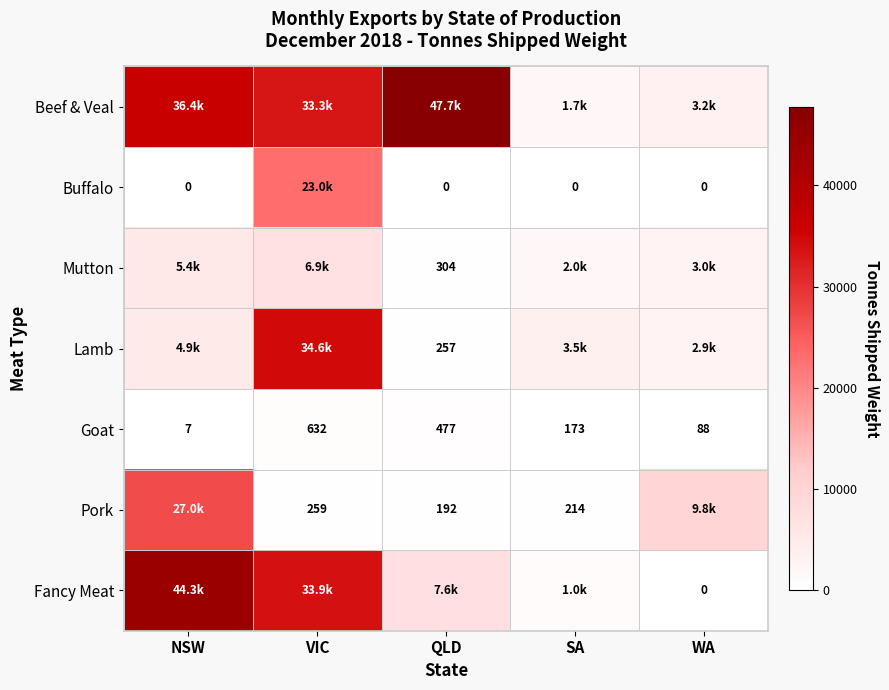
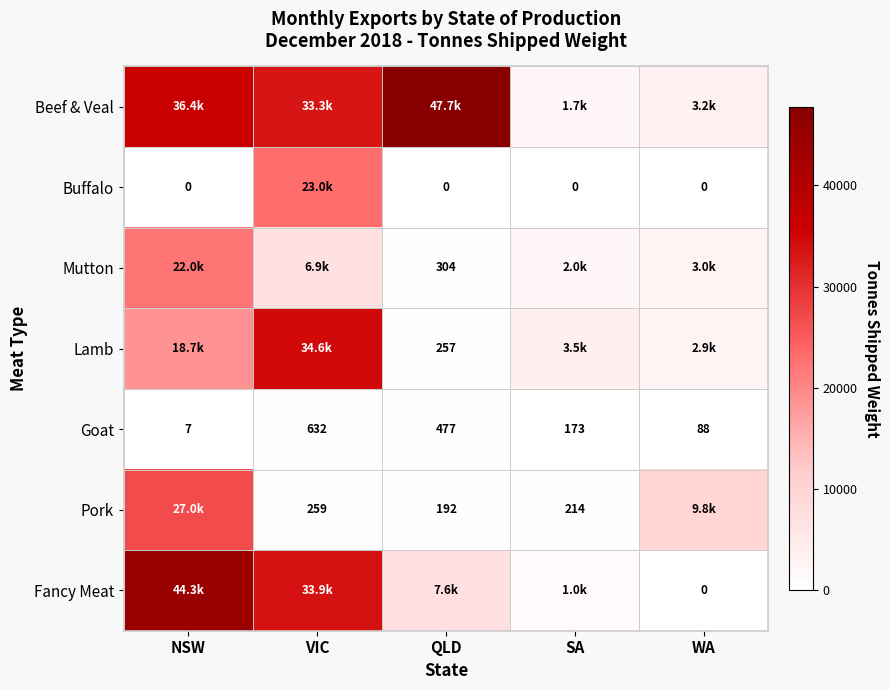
  {
    "Beef & Veal": {
      "NSW": "36.4k",
      "VIC": "33.3k",
      "QLD": "47.7k",
      "SA": "1.7k",
      "WA": "3.2k"
    },
    "Buffalo": {
      "NSW": "0",
      "VIC": "23.0k",
      "QLD": "0",
      "SA": "0",
      "WA": "0"
    },
    "Mutton": {
-     "NSW": "5.4k",
+     "NSW": "22.0k",
      "VIC": "6.9k",
      "QLD": "304",
      "SA": "2.0k",
      "WA": "3.0k"
    },
    "Lamb": {
-     "NSW": "4.9k",
+     "NSW": "18.7k",
      "VIC": "34.6k",
      "QLD": "257",
      "SA": "3.5k",
      "WA": "2.9k"
    },
    "Goat": {
      "NSW": "7",
      "VIC": "632",
      "QLD": "477",
      "SA": "173",
      "WA": "88"
    },
    "Pork": {
      "NSW": "27.0k",
      "VIC": "259",
      "QLD": "192",
      "SA": "214",
      "WA": "9.8k"
    },
    "Fancy Meat": {
      "NSW": "44.3k",
      "VIC": "33.9k",
      "QLD": "7.6k",
      "SA": "1.0k",
      "WA": "0"
    }
  }
